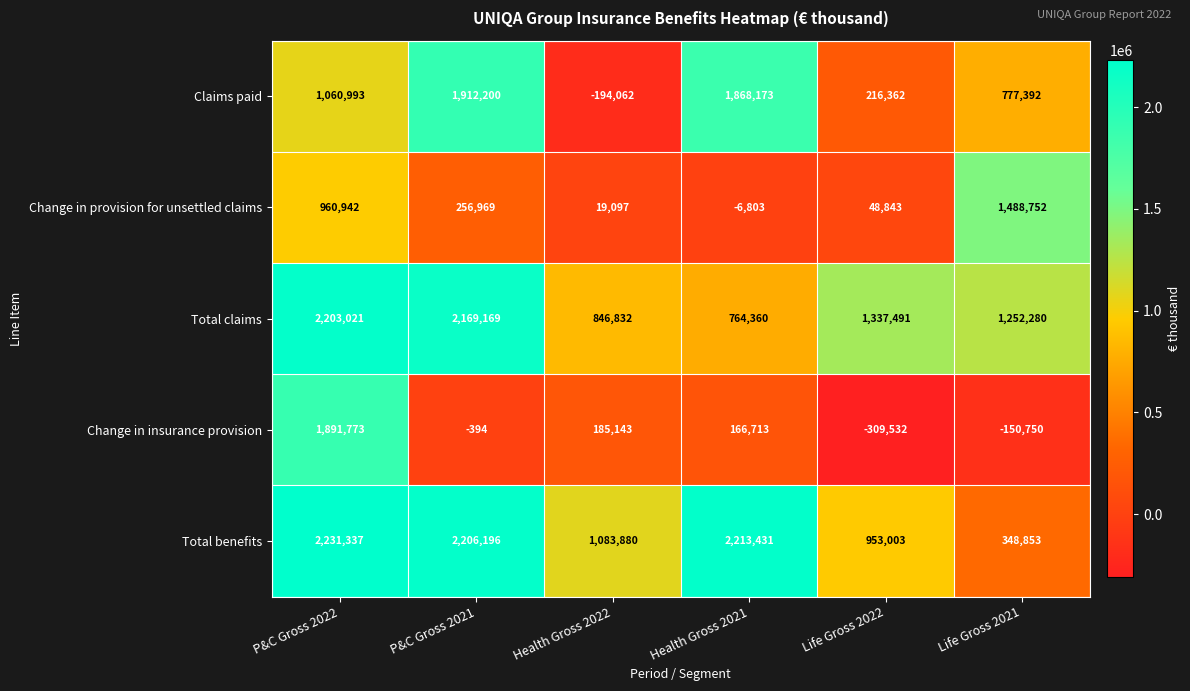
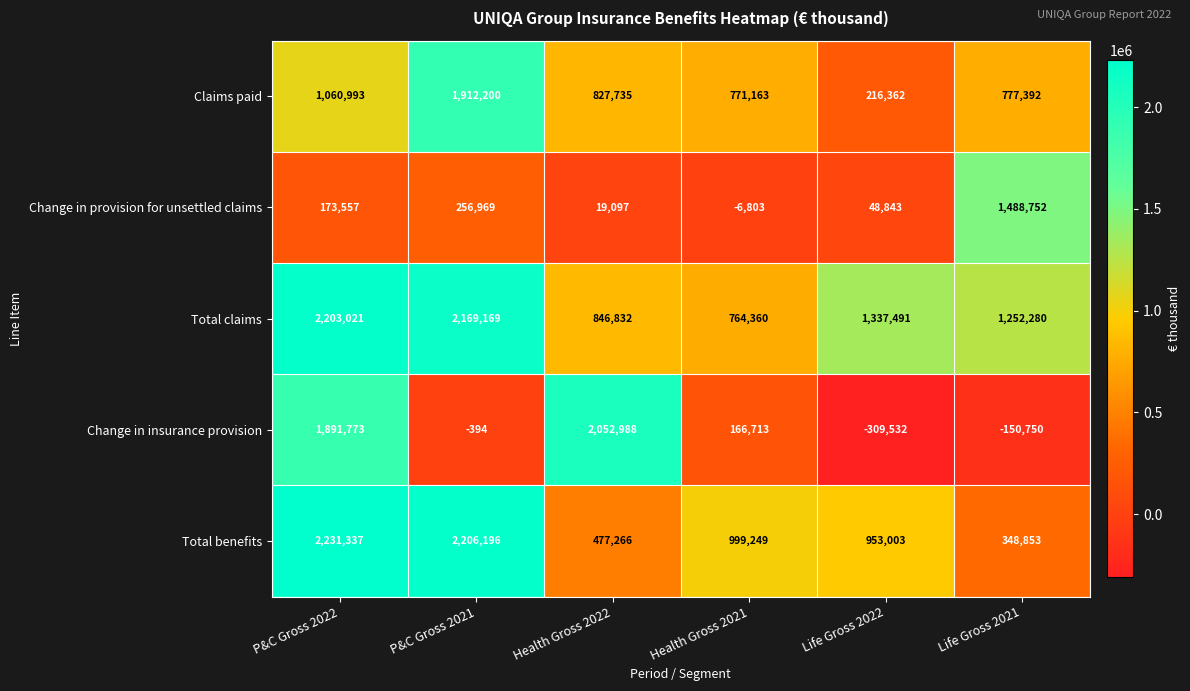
  {
    "Claims paid": {
      "P&C Gross 2022": "1,060,993",
      "P&C Gross 2021": "1,912,200",
-     "Health Gross 2022": "-194,062",
-     "Health Gross 2021": "1,868,173",
+     "Health Gross 2022": "827,735",
+     "Health Gross 2021": "771,163",
      "Life Gross 2022": "216,362",
      "Life Gross 2021": "777,392"
    },
    "Change in provision for unsettled claims": {
-     "P&C Gross 2022": "960,942",
+     "P&C Gross 2022": "173,557",
      "P&C Gross 2021": "256,969",
      "Health Gross 2022": "19,097",
      "Health Gross 2021": "-6,803",
      "Life Gross 2022": "48,843",
      "Life Gross 2021": "1,488,752"
    },
    "Total claims": {
      "P&C Gross 2022": "2,203,021",
      "P&C Gross 2021": "2,169,169",
      "Health Gross 2022": "846,832",
      "Health Gross 2021": "764,360",
      "Life Gross 2022": "1,337,491",
      "Life Gross 2021": "1,252,280"
    },
    "Change in insurance provision": {
      "P&C Gross 2022": "1,891,773",
      "P&C Gross 2021": "-394",
-     "Health Gross 2022": "185,143",
+     "Health Gross 2022": "2,052,988",
      "Health Gross 2021": "166,713",
      "Life Gross 2022": "-309,532",
      "Life Gross 2021": "-150,750"
    },
    "Total benefits": {
      "P&C Gross 2022": "2,231,337",
      "P&C Gross 2021": "2,206,196",
-     "Health Gross 2022": "1,083,880",
-     "Health Gross 2021": "2,213,431",
+     "Health Gross 2022": "477,266",
+     "Health Gross 2021": "999,249",
      "Life Gross 2022": "953,003",
      "Life Gross 2021": "348,853"
    }
  }
